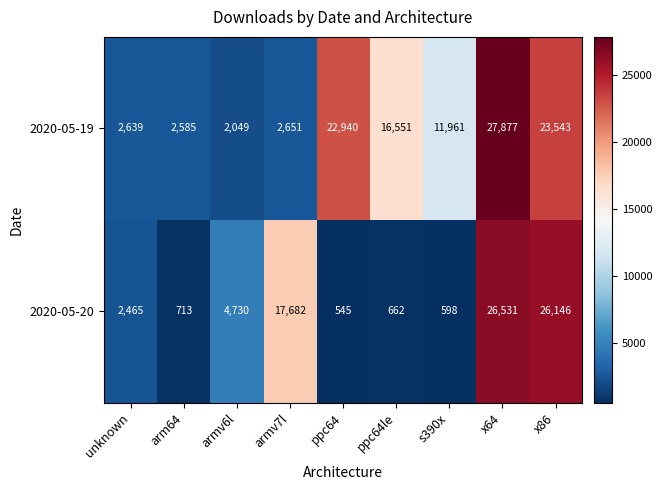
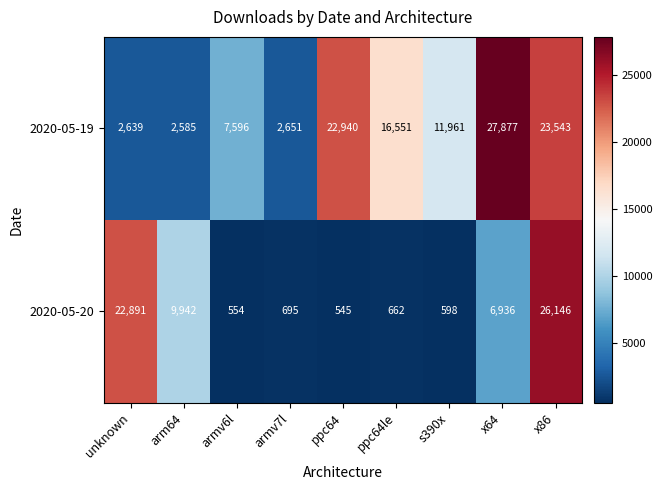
  {
    "2020-05-19": {
      "unknown": "2,639",
      "arm64": "2,585",
-     "armv6l": "2,049",
+     "armv6l": "7,596",
      "armv7l": "2,651",
      "ppc64": "22,940",
      "ppc64le": "16,551",
      "s390x": "11,961",
      "x64": "27,877",
      "x86": "23,543"
    },
    "2020-05-20": {
-     "unknown": "2,465",
-     "arm64": "713",
-     "armv6l": "4,730",
-     "armv7l": "17,682",
+     "unknown": "22,891",
+     "arm64": "9,942",
+     "armv6l": "554",
+     "armv7l": "695",
      "ppc64": "545",
      "ppc64le": "662",
      "s390x": "598",
-     "x64": "26,531",
+     "x64": "6,936",
      "x86": "26,146"
    }
  }
